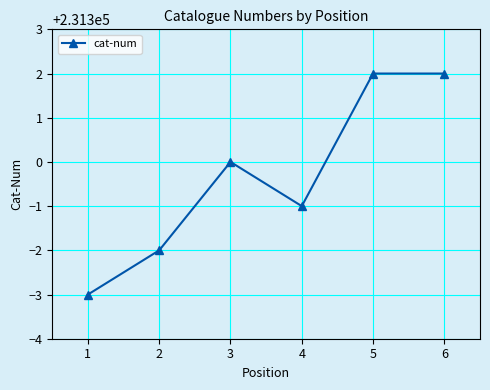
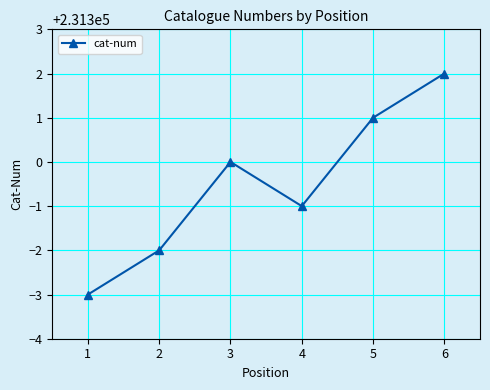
  {
    "1": 231297,
    "2": 231298,
    "3": 231300,
    "4": 231299,
-   "5": 231302,
+   "5": 231301,
    "6": 231302
  }
